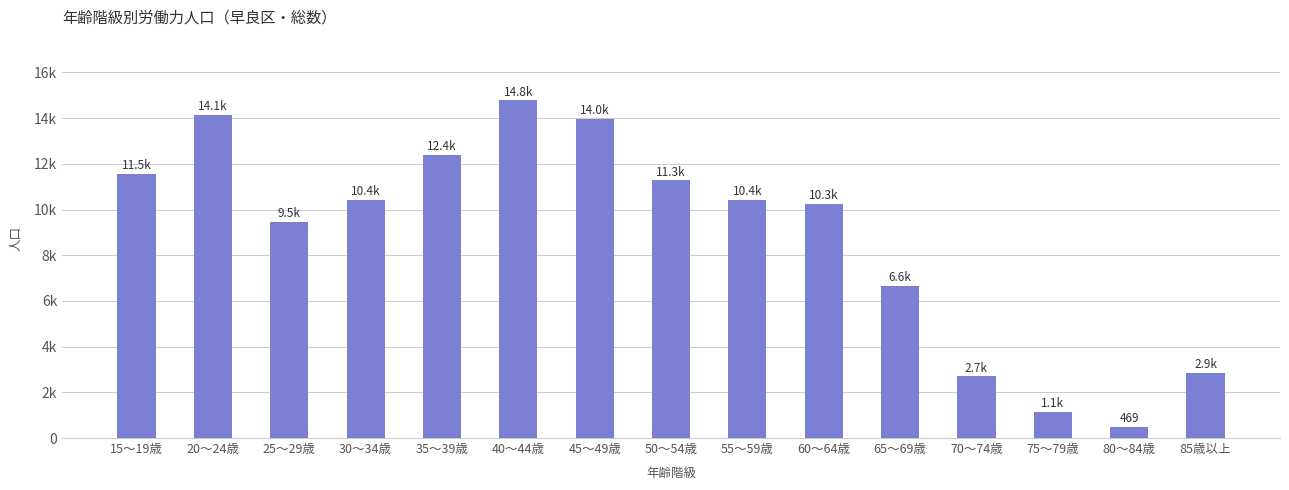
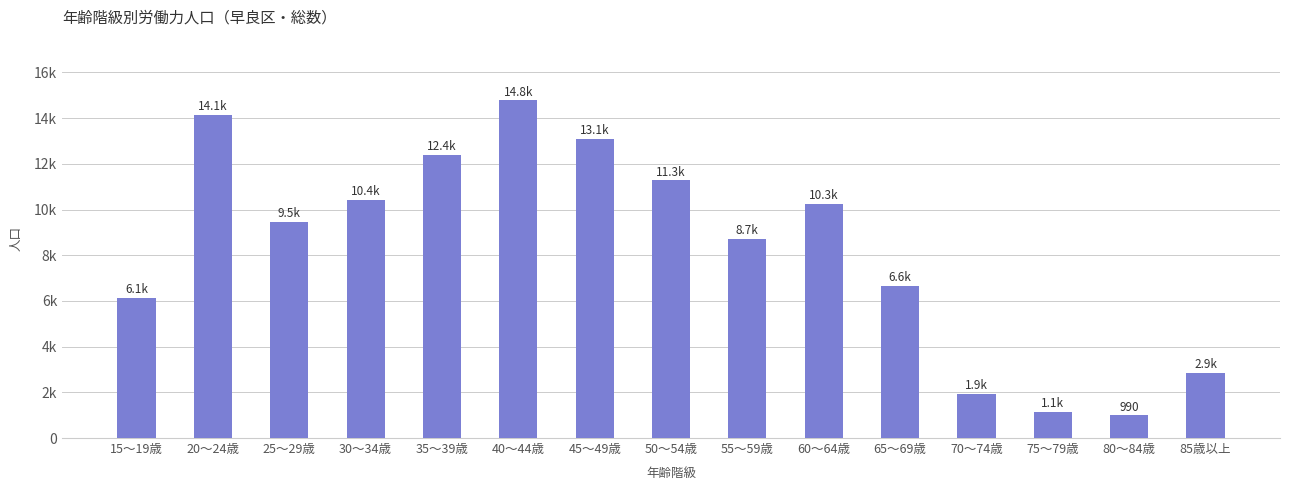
  {
-   "15～19歳": "11.5k",
+   "15～19歳": "6.1k",
    "20～24歳": "14.1k",
    "25～29歳": "9.5k",
    "30～34歳": "10.4k",
    "35～39歳": "12.4k",
    "40～44歳": "14.8k",
-   "45～49歳": "14.0k",
+   "45～49歳": "13.1k",
    "50～54歳": "11.3k",
-   "55～59歳": "10.4k",
+   "55～59歳": "8.7k",
    "60～64歳": "10.3k",
    "65～69歳": "6.6k",
-   "70～74歳": "2.7k",
+   "70～74歳": "1.9k",
    "75～79歳": "1.1k",
-   "80～84歳": "469",
+   "80～84歳": "990",
    "85歳以上": "2.9k"
  }
